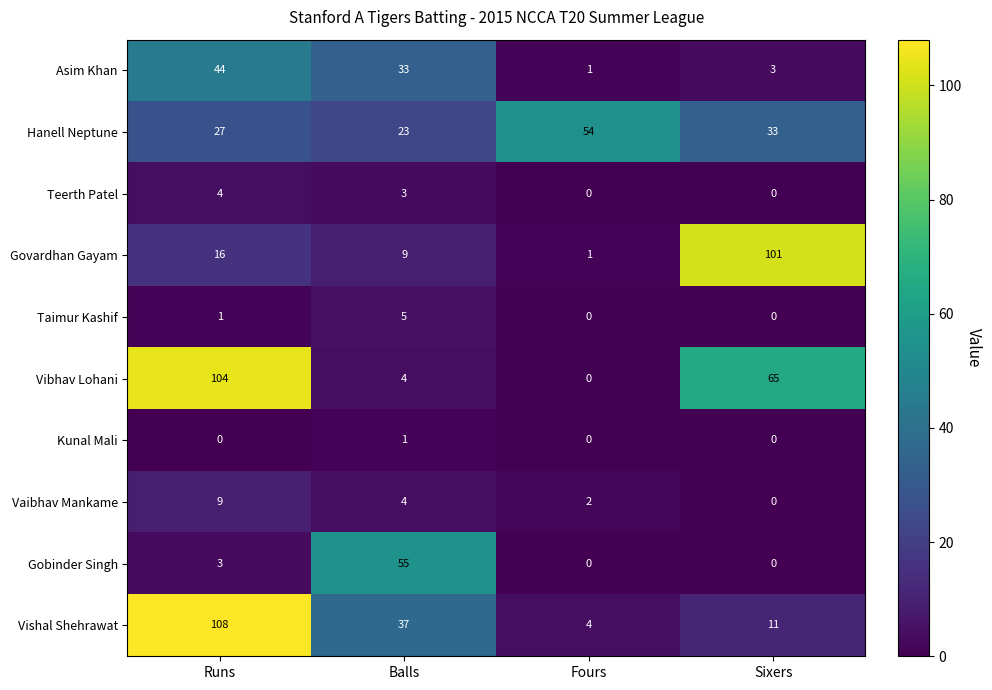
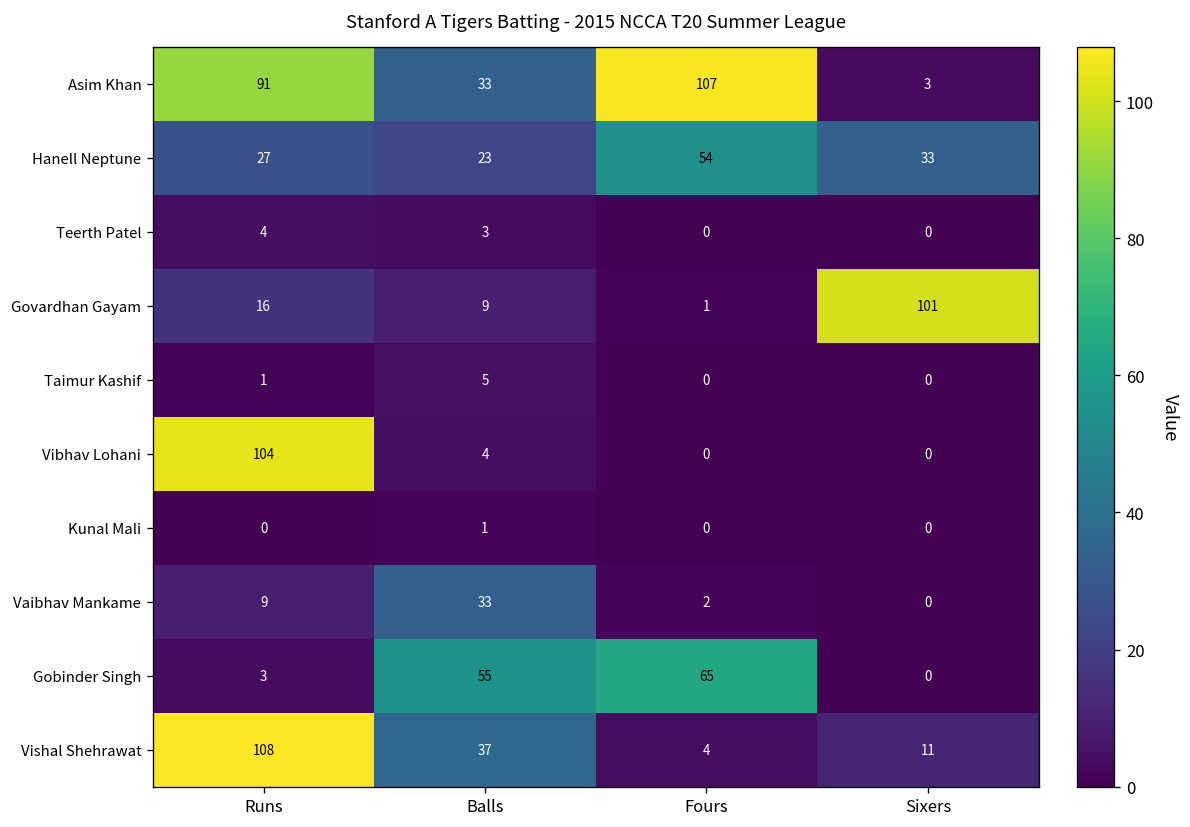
  {
    "Asim Khan": {
-     "Runs": 44,
+     "Runs": 91,
      "Balls": 33,
-     "Fours": 1,
+     "Fours": 107,
      "Sixers": 3
    },
    "Hanell Neptune": {
      "Runs": 27,
      "Balls": 23,
      "Fours": 54,
      "Sixers": 33
    },
    "Teerth Patel": {
      "Runs": 4,
      "Balls": 3,
      "Fours": 0,
      "Sixers": 0
    },
    "Govardhan Gayam": {
      "Runs": 16,
      "Balls": 9,
      "Fours": 1,
      "Sixers": 101
    },
    "Taimur Kashif": {
      "Runs": 1,
      "Balls": 5,
      "Fours": 0,
      "Sixers": 0
    },
    "Vibhav Lohani": {
      "Runs": 104,
      "Balls": 4,
      "Fours": 0,
-     "Sixers": 65
+     "Sixers": 0
    },
    "Kunal Mali": {
      "Runs": 0,
      "Balls": 1,
      "Fours": 0,
      "Sixers": 0
    },
    "Vaibhav Mankame": {
      "Runs": 9,
-     "Balls": 4,
+     "Balls": 33,
      "Fours": 2,
      "Sixers": 0
    },
    "Gobinder Singh": {
      "Runs": 3,
      "Balls": 55,
-     "Fours": 0,
+     "Fours": 65,
      "Sixers": 0
    },
    "Vishal Shehrawat": {
      "Runs": 108,
      "Balls": 37,
      "Fours": 4,
      "Sixers": 11
    }
  }
